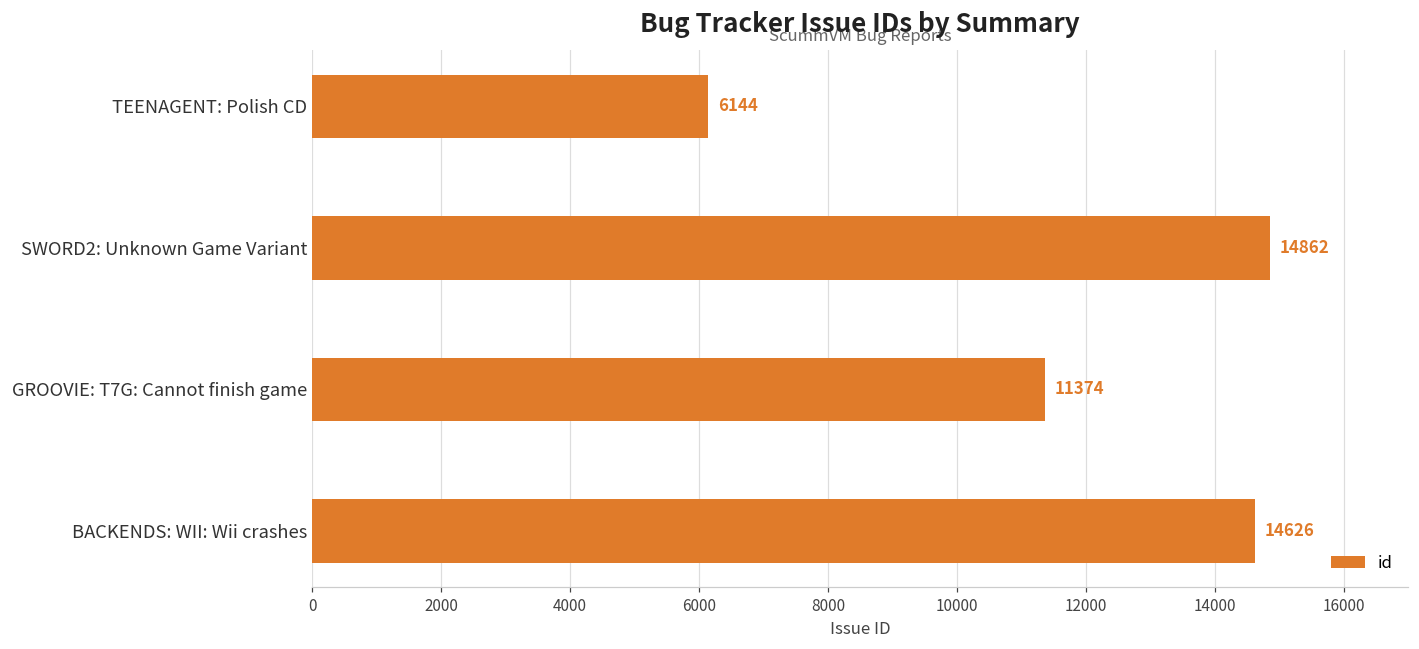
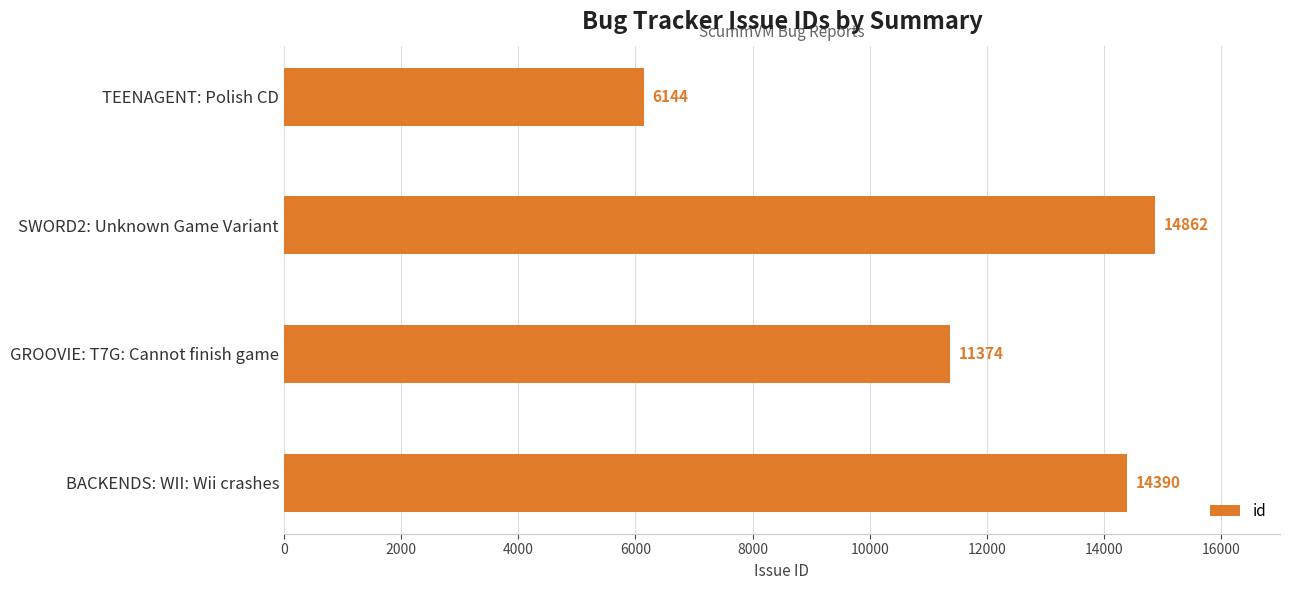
  {
    "TEENAGENT: Polish CD": 6144,
    "SWORD2: Unknown Game Variant": 14862,
    "GROOVIE: T7G: Cannot finish game": 11374,
-   "BACKENDS: WII: Wii crashes": 14626
+   "BACKENDS: WII: Wii crashes": 14390
  }
